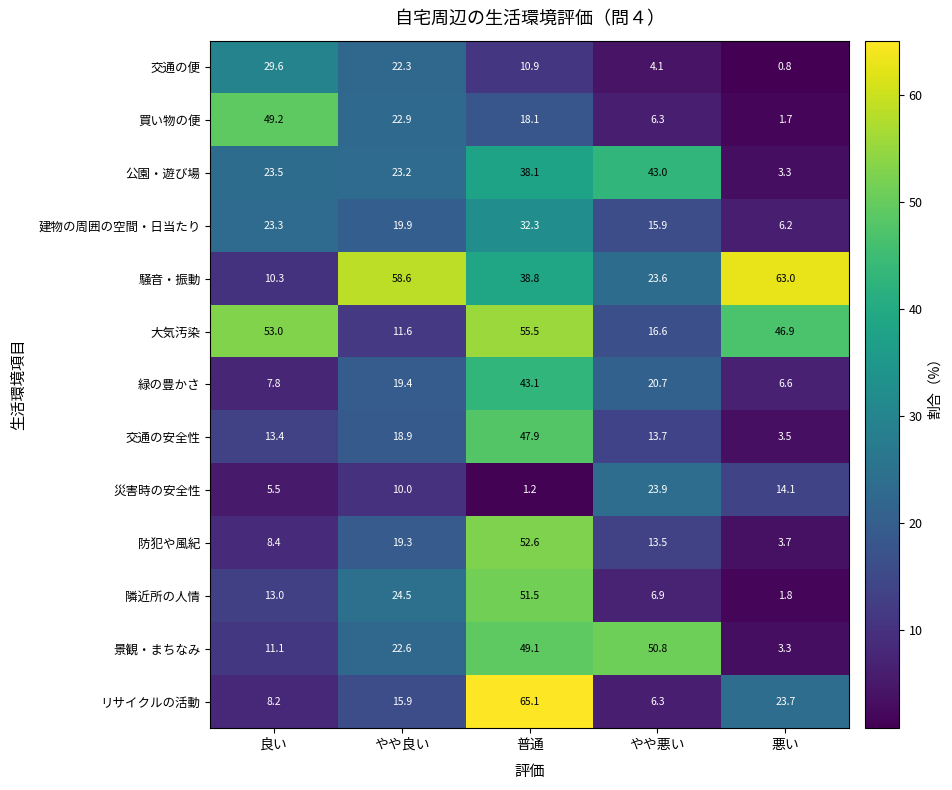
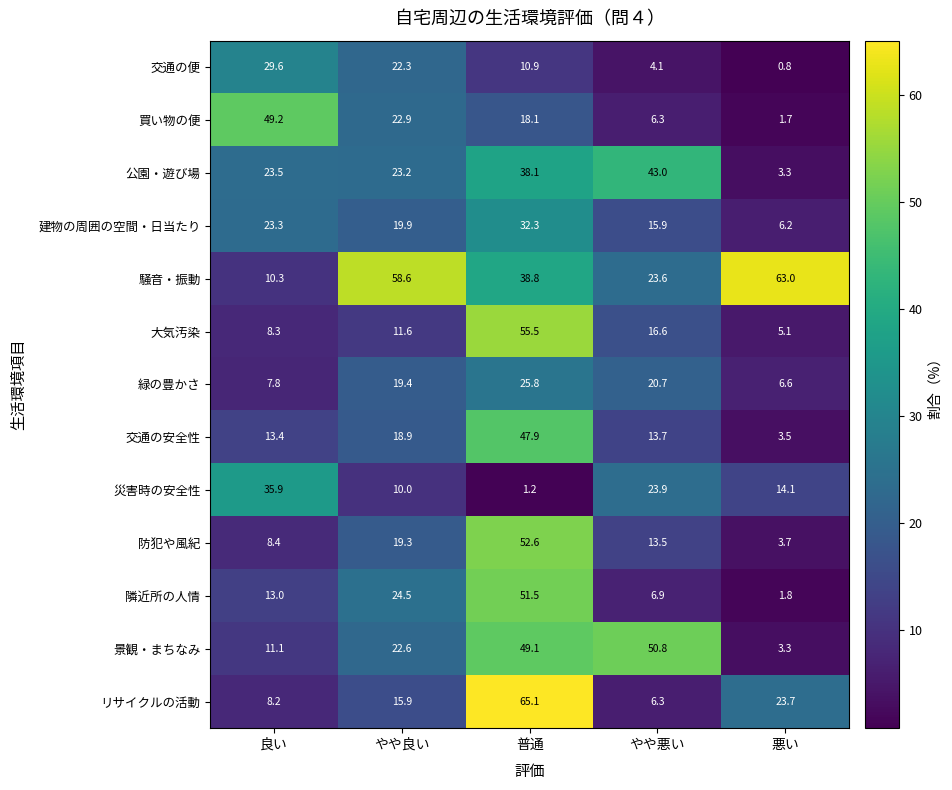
  {
    "交通の便": {
      "良い": 29.6,
      "やや良い": 22.3,
      "普通": 10.9,
      "やや悪い": 4.1,
      "悪い": 0.8
    },
    "買い物の便": {
      "良い": 49.2,
      "やや良い": 22.9,
      "普通": 18.1,
      "やや悪い": 6.3,
      "悪い": 1.7
    },
    "公園・遊び場": {
      "良い": 23.5,
      "やや良い": 23.2,
      "普通": 38.1,
      "やや悪い": 43.0,
      "悪い": 3.3
    },
    "建物の周囲の空間・日当たり": {
      "良い": 23.3,
      "やや良い": 19.9,
      "普通": 32.3,
      "やや悪い": 15.9,
      "悪い": 6.2
    },
    "騒音・振動": {
      "良い": 10.3,
      "やや良い": 58.6,
      "普通": 38.8,
      "やや悪い": 23.6,
      "悪い": 63.0
    },
    "大気汚染": {
-     "良い": 53.0,
+     "良い": 8.3,
      "やや良い": 11.6,
      "普通": 55.5,
      "やや悪い": 16.6,
-     "悪い": 46.9
+     "悪い": 5.1
    },
    "緑の豊かさ": {
      "良い": 7.8,
      "やや良い": 19.4,
-     "普通": 43.1,
+     "普通": 25.8,
      "やや悪い": 20.7,
      "悪い": 6.6
    },
    "交通の安全性": {
      "良い": 13.4,
      "やや良い": 18.9,
      "普通": 47.9,
      "やや悪い": 13.7,
      "悪い": 3.5
    },
    "災害時の安全性": {
-     "良い": 5.5,
+     "良い": 35.9,
      "やや良い": 10.0,
      "普通": 1.2,
      "やや悪い": 23.9,
      "悪い": 14.1
    },
    "防犯や風紀": {
      "良い": 8.4,
      "やや良い": 19.3,
      "普通": 52.6,
      "やや悪い": 13.5,
      "悪い": 3.7
    },
    "隣近所の人情": {
      "良い": 13.0,
      "やや良い": 24.5,
      "普通": 51.5,
      "やや悪い": 6.9,
      "悪い": 1.8
    },
    "景観・まちなみ": {
      "良い": 11.1,
      "やや良い": 22.6,
      "普通": 49.1,
      "やや悪い": 50.8,
      "悪い": 3.3
    },
    "リサイクルの活動": {
      "良い": 8.2,
      "やや良い": 15.9,
      "普通": 65.1,
      "やや悪い": 6.3,
      "悪い": 23.7
    }
  }
